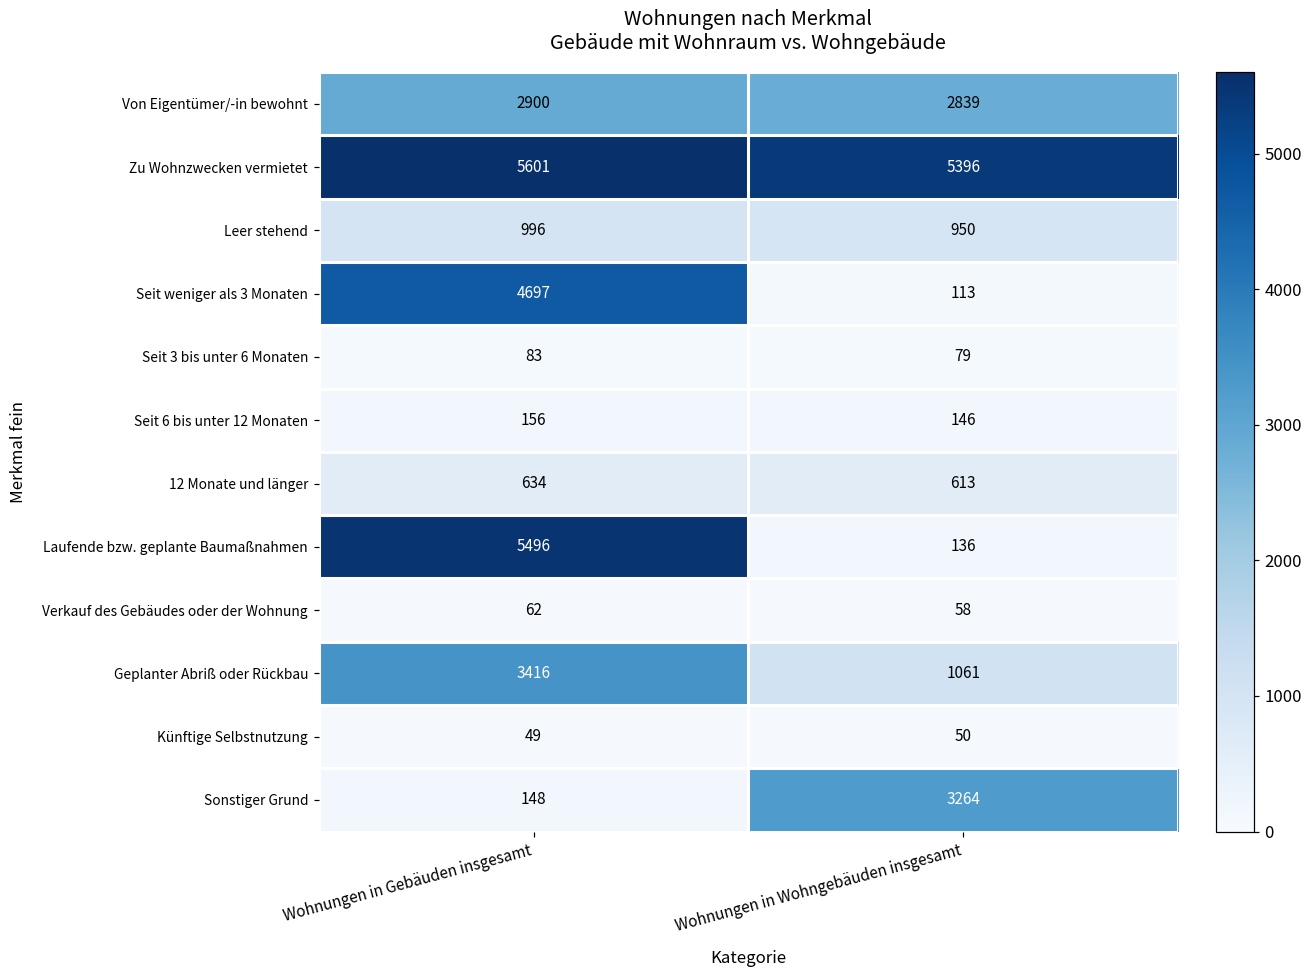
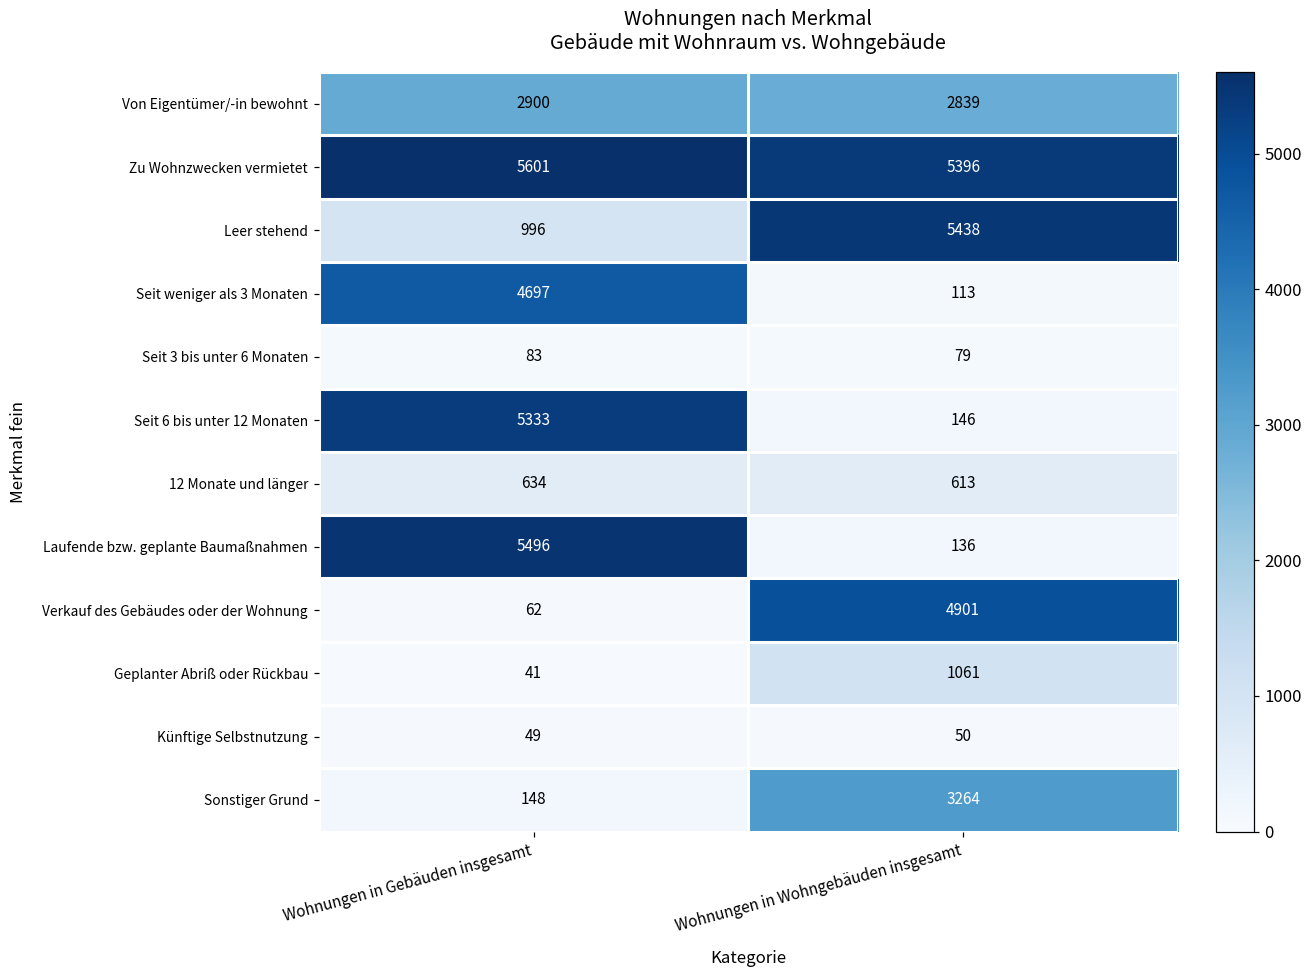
  {
    "Von Eigentümer/-in bewohnt": {
      "Wohnungen in Gebäuden insgesamt": 2900,
      "Wohnungen in Wohngebäuden insgesamt": 2839
    },
    "Zu Wohnzwecken vermietet": {
      "Wohnungen in Gebäuden insgesamt": 5601,
      "Wohnungen in Wohngebäuden insgesamt": 5396
    },
    "Leer stehend": {
      "Wohnungen in Gebäuden insgesamt": 996,
-     "Wohnungen in Wohngebäuden insgesamt": 950
+     "Wohnungen in Wohngebäuden insgesamt": 5438
    },
    "Seit weniger als 3 Monaten": {
      "Wohnungen in Gebäuden insgesamt": 4697,
      "Wohnungen in Wohngebäuden insgesamt": 113
    },
    "Seit 3 bis unter 6 Monaten": {
      "Wohnungen in Gebäuden insgesamt": 83,
      "Wohnungen in Wohngebäuden insgesamt": 79
    },
    "Seit 6 bis unter 12 Monaten": {
-     "Wohnungen in Gebäuden insgesamt": 156,
+     "Wohnungen in Gebäuden insgesamt": 5333,
      "Wohnungen in Wohngebäuden insgesamt": 146
    },
    "12 Monate und länger": {
      "Wohnungen in Gebäuden insgesamt": 634,
      "Wohnungen in Wohngebäuden insgesamt": 613
    },
    "Laufende bzw. geplante Baumaßnahmen": {
      "Wohnungen in Gebäuden insgesamt": 5496,
      "Wohnungen in Wohngebäuden insgesamt": 136
    },
    "Verkauf des Gebäudes oder der Wohnung": {
      "Wohnungen in Gebäuden insgesamt": 62,
-     "Wohnungen in Wohngebäuden insgesamt": 58
+     "Wohnungen in Wohngebäuden insgesamt": 4901
    },
    "Geplanter Abriß oder Rückbau": {
-     "Wohnungen in Gebäuden insgesamt": 3416,
+     "Wohnungen in Gebäuden insgesamt": 41,
      "Wohnungen in Wohngebäuden insgesamt": 1061
    },
    "Künftige Selbstnutzung": {
      "Wohnungen in Gebäuden insgesamt": 49,
      "Wohnungen in Wohngebäuden insgesamt": 50
    },
    "Sonstiger Grund": {
      "Wohnungen in Gebäuden insgesamt": 148,
      "Wohnungen in Wohngebäuden insgesamt": 3264
    }
  }
